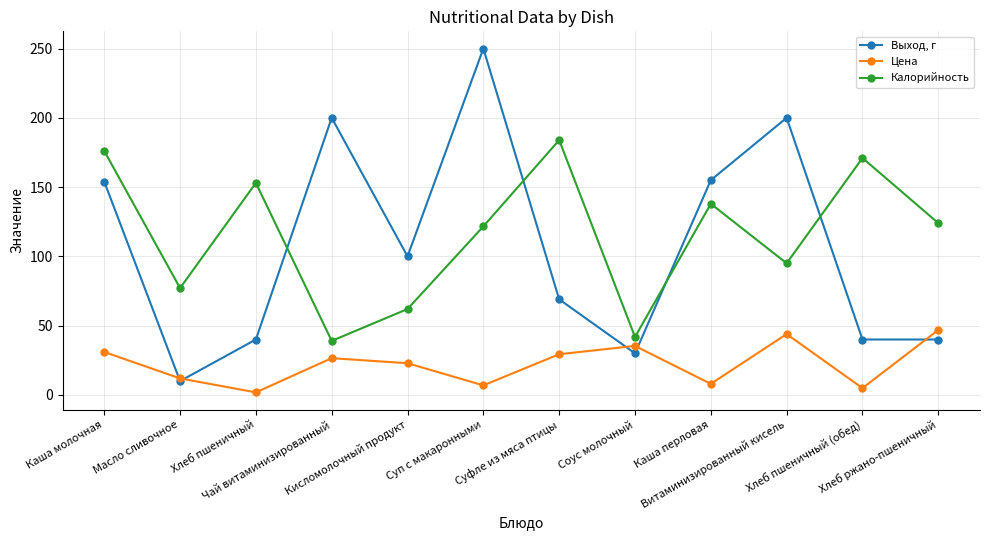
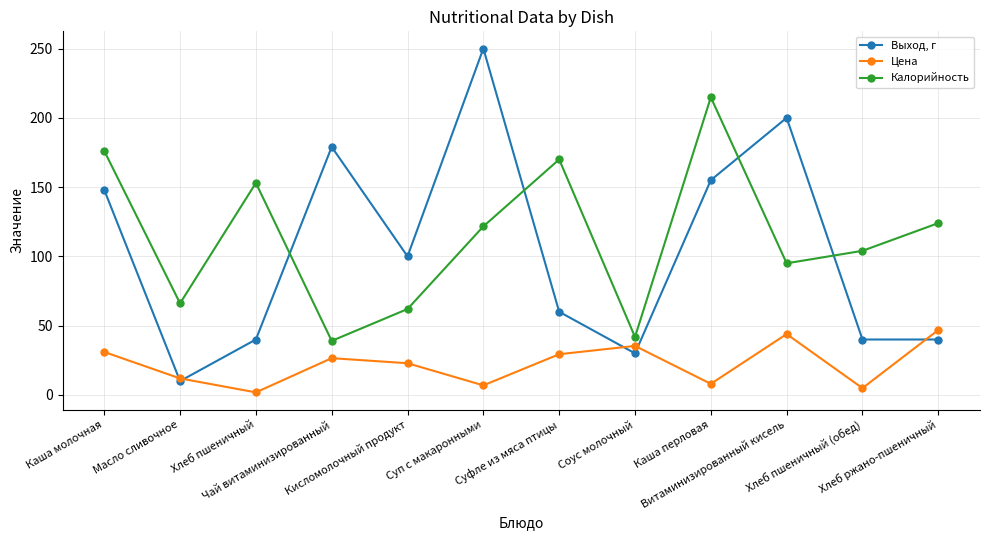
  {
    "Выход, г": {
-     "Каша молочная": 154,
+     "Каша молочная": 148,
      "Масло сливочное": 10,
      "Хлеб пшеничный": 40,
-     "Чай витаминизированный": 200,
+     "Чай витаминизированный": 179,
      "Кисломолочный продукт": 100,
      "Суп с макаронными": 250,
-     "Суфле из мяса птицы": 69,
+     "Суфле из мяса птицы": 60,
      "Соус молочный": 30,
      "Каша перловая": 155,
      "Витаминизированный кисель": 200,
      "Хлеб пшеничный (обед)": 40,
      "Хлеб ржано-пшеничный": 40
    },
    "Цена": {
      "Каша молочная": 31,
      "Масло сливочное": 12,
      "Хлеб пшеничный": 2,
      "Чай витаминизированный": 27,
      "Кисломолочный продукт": 23,
      "Суп с макаронными": 7,
      "Суфле из мяса птицы": 29,
      "Соус молочный": 35,
      "Каша перловая": 8,
      "Витаминизированный кисель": 44,
      "Хлеб пшеничный (обед)": 5,
      "Хлеб ржано-пшеничный": 47
    },
    "Калорийность": {
      "Каша молочная": 176,
-     "Масло сливочное": 77,
+     "Масло сливочное": 66,
      "Хлеб пшеничный": 153,
      "Чай витаминизированный": 39,
      "Кисломолочный продукт": 62,
      "Суп с макаронными": 122,
-     "Суфле из мяса птицы": 184,
+     "Суфле из мяса птицы": 170,
      "Соус молочный": 42,
-     "Каша перловая": 138,
+     "Каша перловая": 215,
      "Витаминизированный кисель": 95,
-     "Хлеб пшеничный (обед)": 171,
+     "Хлеб пшеничный (обед)": 104,
      "Хлеб ржано-пшеничный": 124
    }
  }
